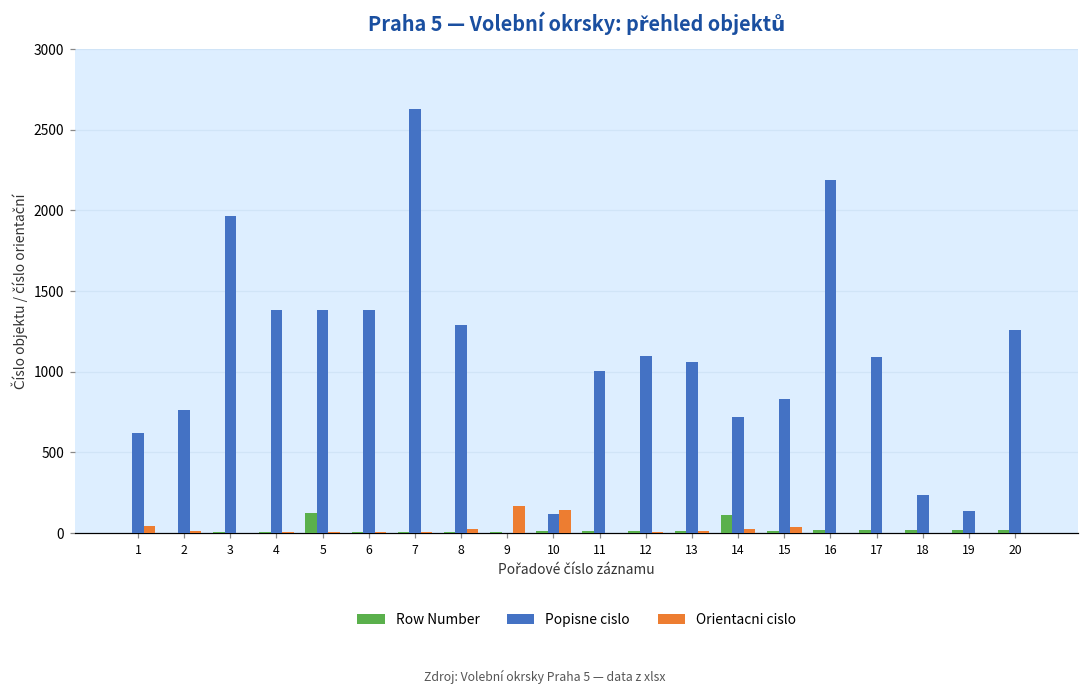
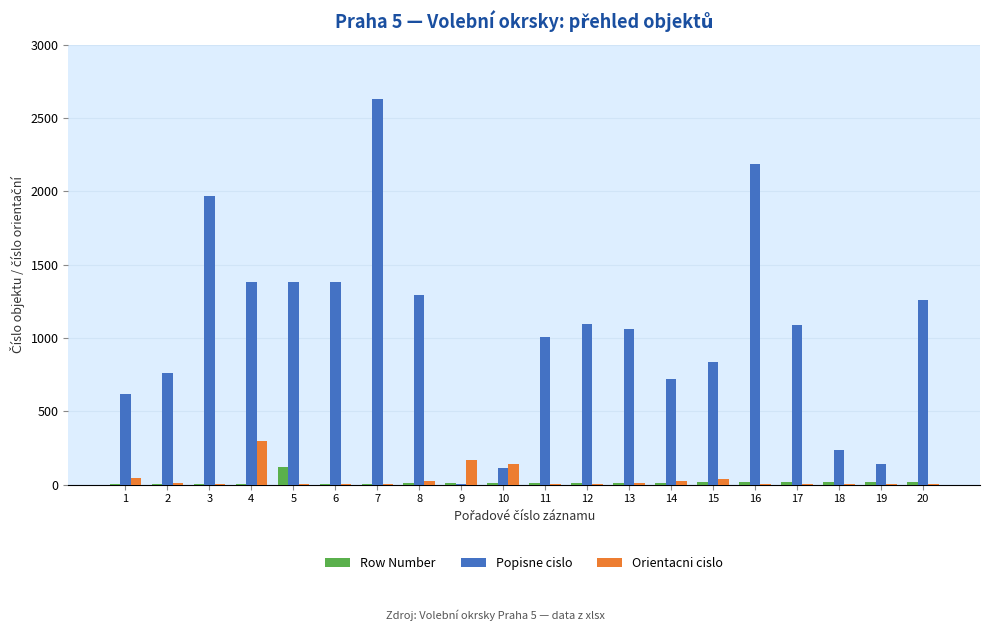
  {
    "Row Number": {
      "5": 120,
-     "14": 110,
+     "14": 10,
      "18": 20,
      "19": 20,
      "20": 20
    },
    "Popisne cislo": {
      "1": 620,
      "2": 760,
      "3": 1970,
      "4": 1380,
      "5": 1380,
      "6": 1380,
      "7": 2630,
      "8": 1290,
      "10": 120,
      "11": 1010,
      "12": 1090,
      "13": 1060,
      "14": 720,
      "15": 830,
      "16": 2190,
      "17": 1090,
      "18": 240,
      "19": 140,
      "20": 1260
    },
    "Orientacni cislo": {
      "1": 50,
-     "4": 0,
+     "4": 300,
      "8": 30,
      "9": 170,
      "10": 140,
      "14": 30,
      "15": 40
    }
  }
